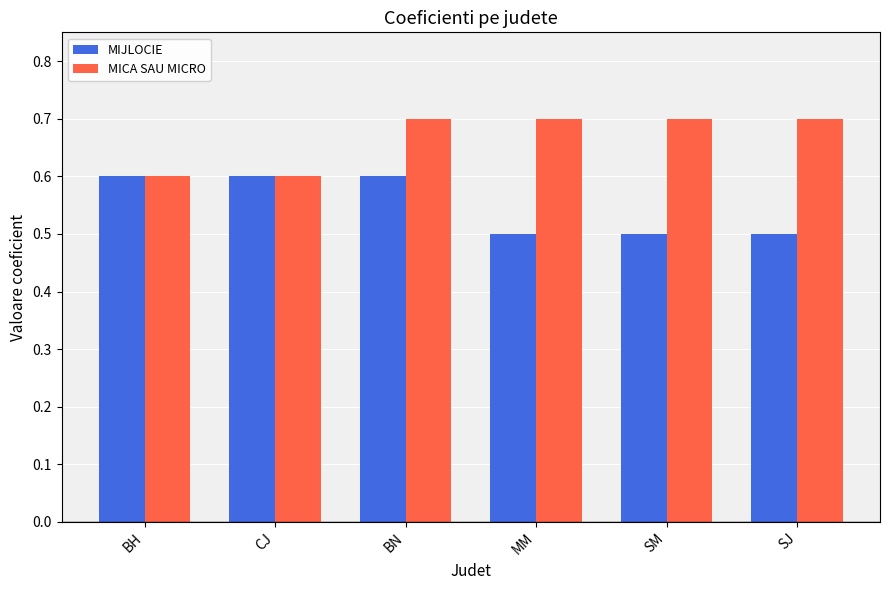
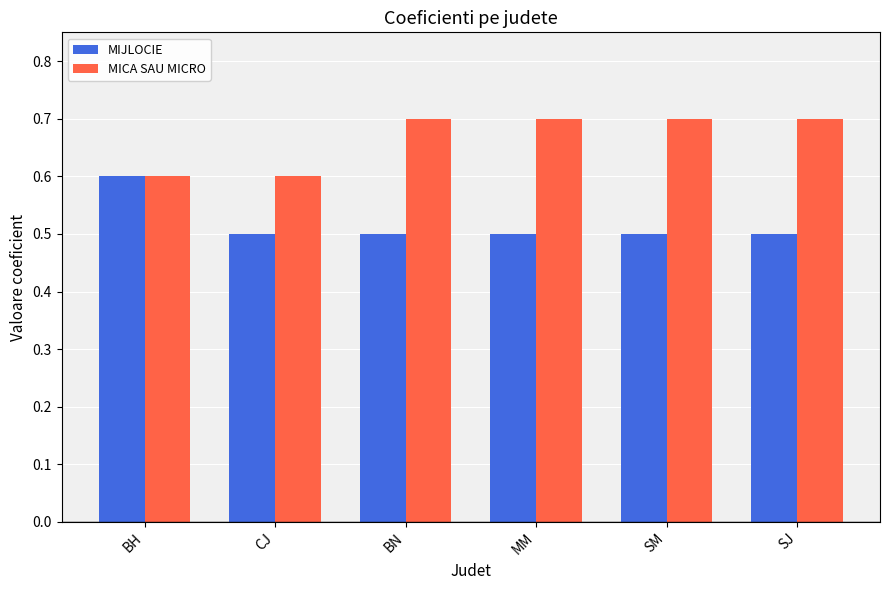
  {
    "MIJLOCIE": {
      "BH": 0.6,
-     "CJ": 0.6,
-     "BN": 0.6,
+     "CJ": 0.5,
+     "BN": 0.5,
      "MM": 0.5,
      "SM": 0.5,
      "SJ": 0.5
    },
    "MICA SAU MICRO": {
      "BH": 0.6,
      "CJ": 0.6,
      "BN": 0.7,
      "MM": 0.7,
      "SM": 0.7,
      "SJ": 0.7
    }
  }
